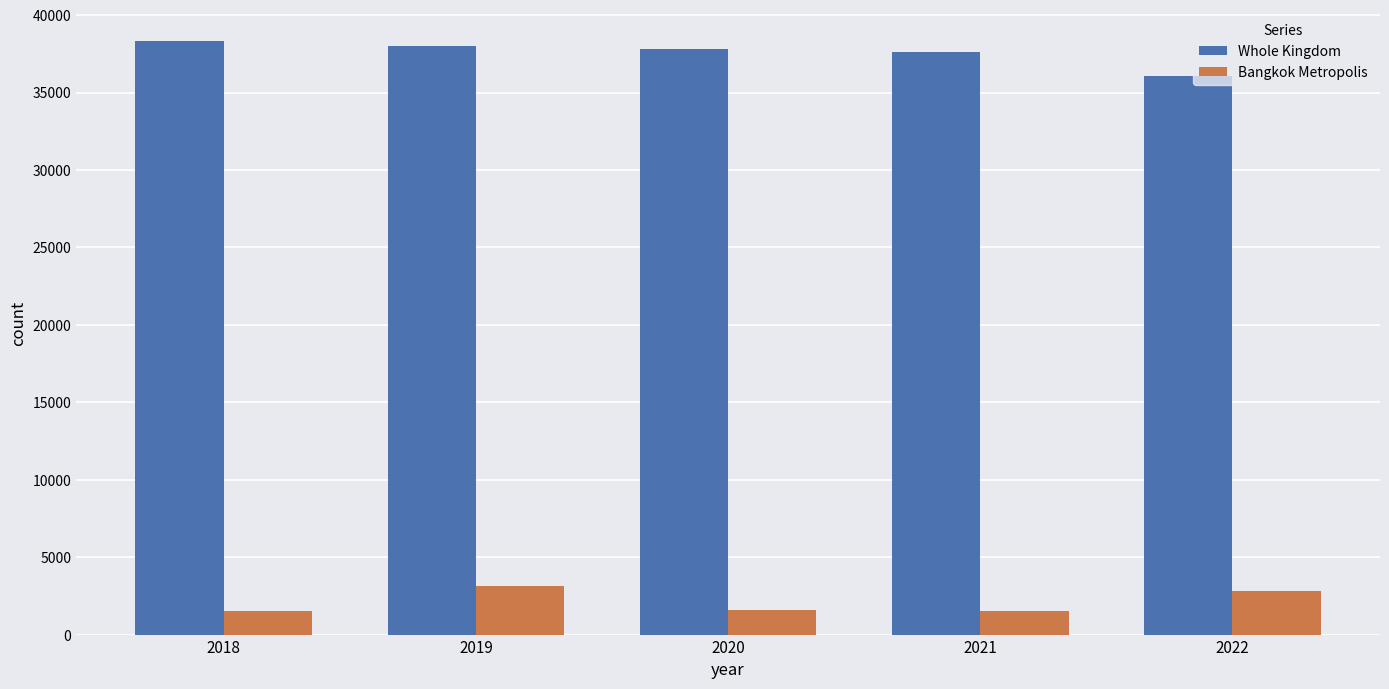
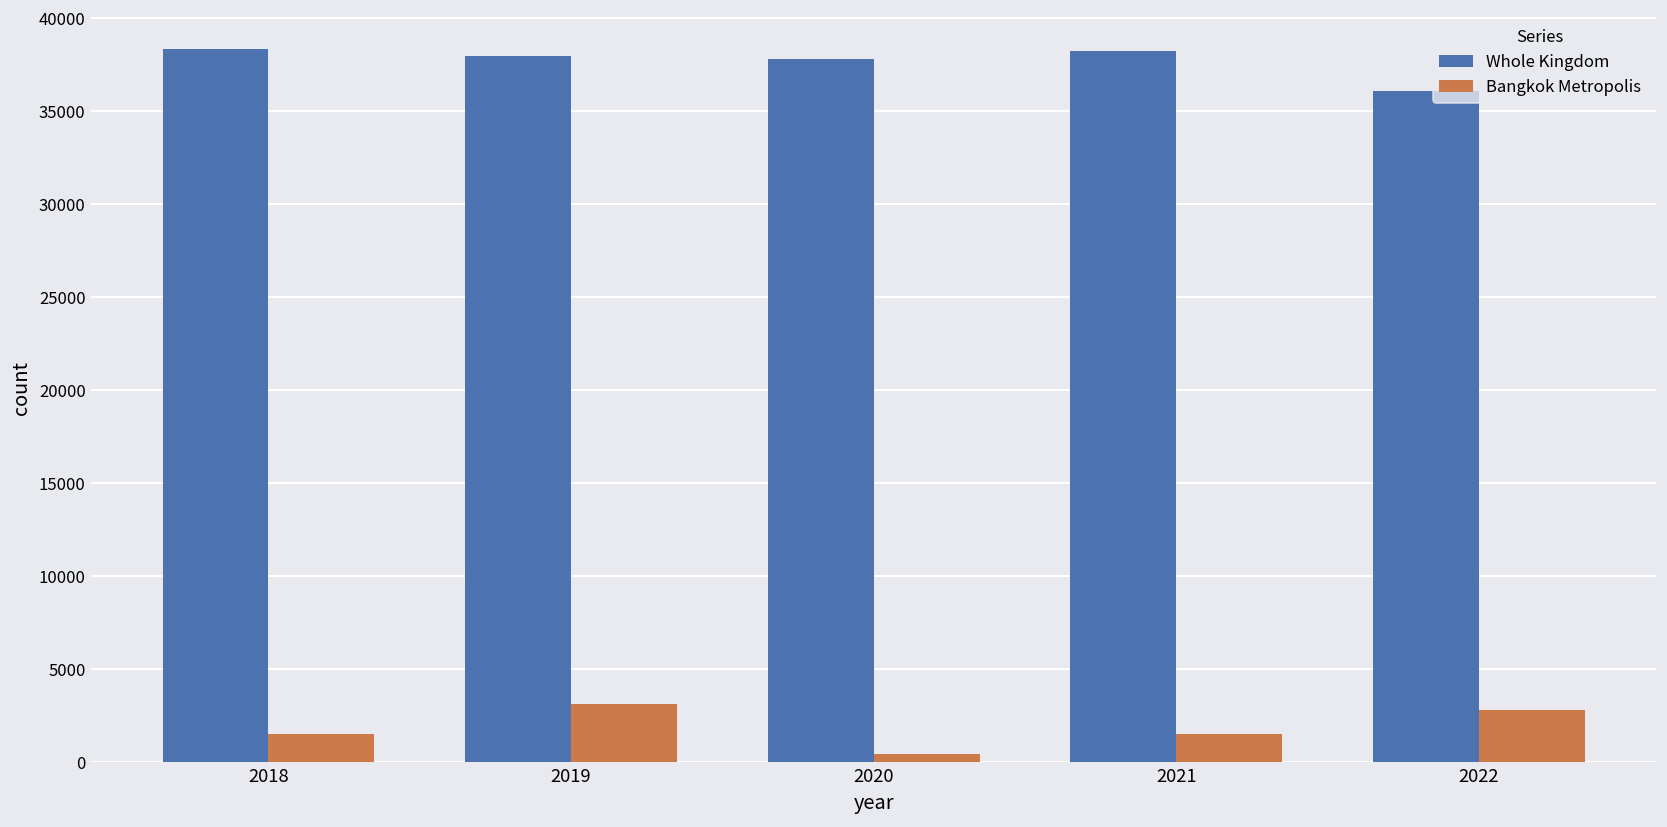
  {
    "Whole Kingdom": {
      "2018": 38400,
      "2019": 38000,
      "2020": 37800,
-     "2021": 37600,
+     "2021": 38200,
      "2022": 36100
    },
    "Bangkok Metropolis": {
      "2018": 1500,
      "2019": 3100,
-     "2020": 1600,
+     "2020": 400,
      "2021": 1500,
      "2022": 2800
    }
  }
